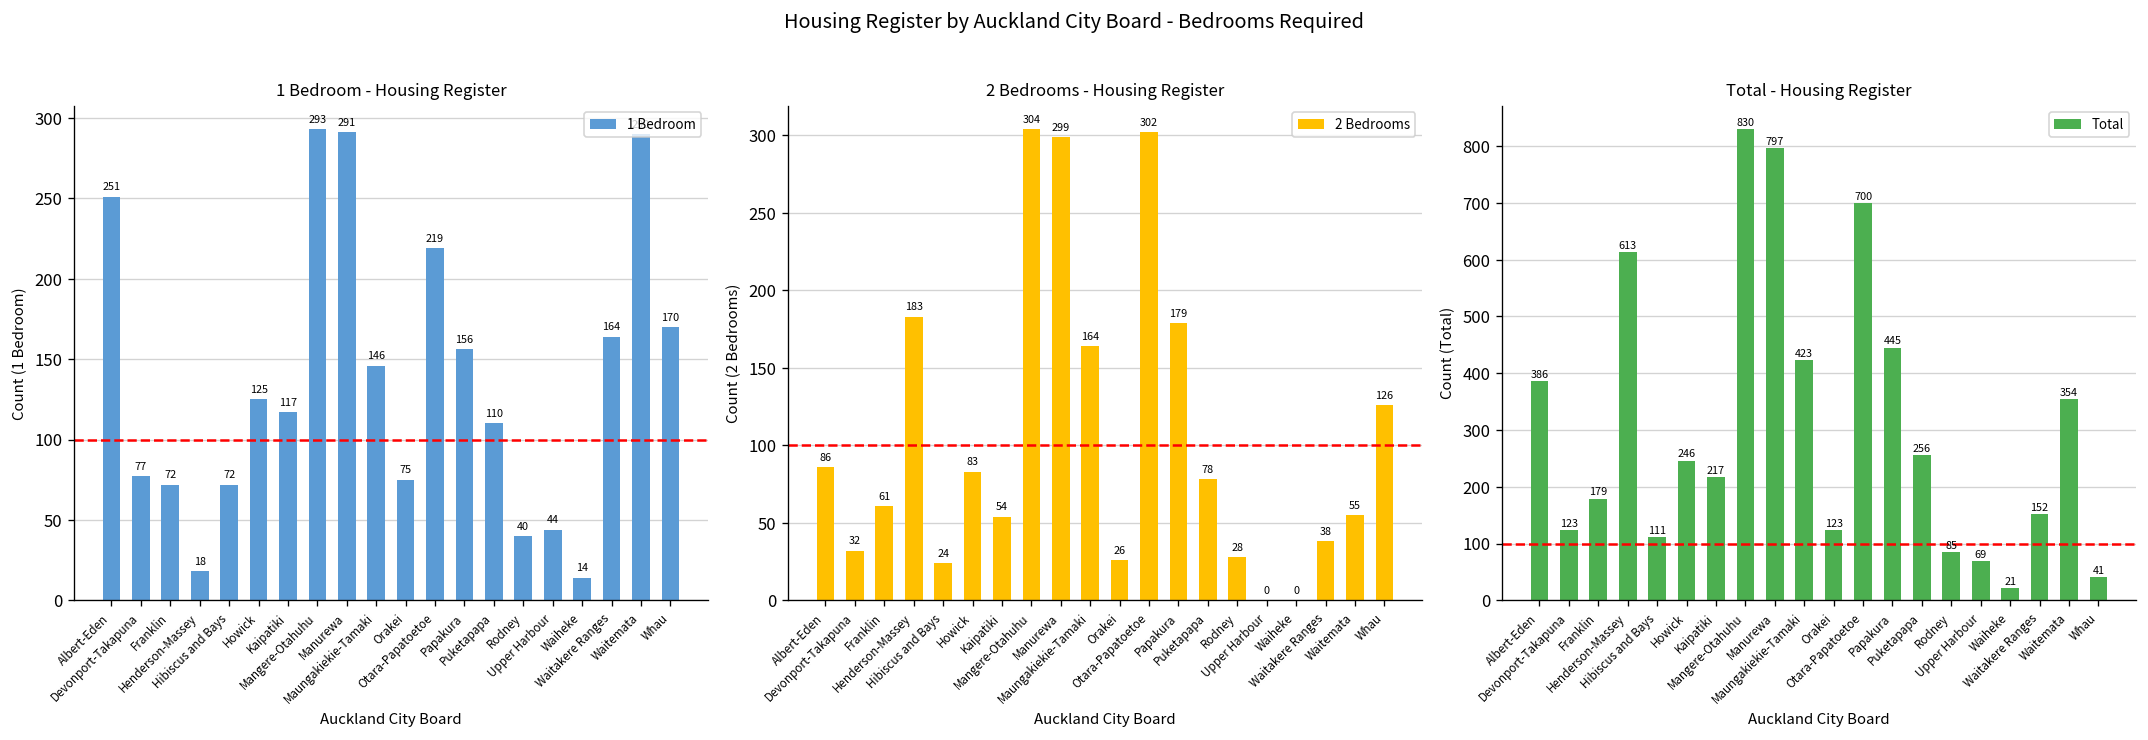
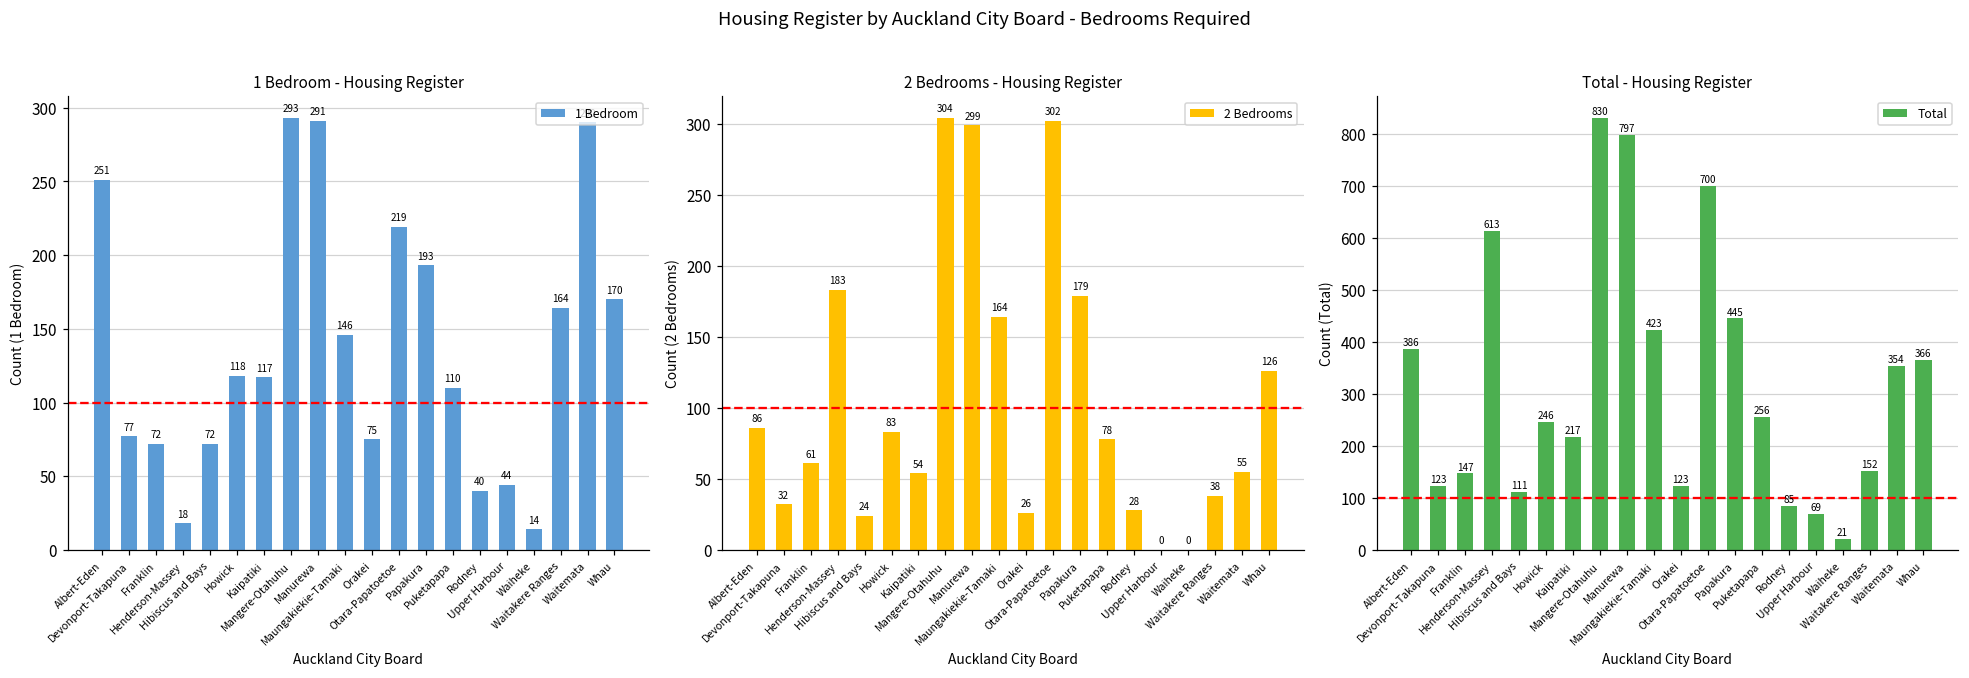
  {
    "1 Bedroom - Housing Register": {
      "Albert-Eden": 251,
      "Devonport-Takapuna": 77,
      "Franklin": 72,
      "Henderson-Massey": 18,
      "Hibiscus and Bays": 72,
-     "Howick": 125,
+     "Howick": 118,
      "Kaipatiki": 117,
      "Mangere-Otahuhu": 293,
      "Manurewa": 291,
      "Maungakiekie-Tamaki": 146,
      "Orakei": 75,
      "Otara-Papatoetoe": 219,
-     "Papakura": 156,
+     "Papakura": 193,
      "Puketapapa": 110,
      "Rodney": 40,
      "Upper Harbour": 44,
      "Waiheke": 14,
      "Waitakere Ranges": 164,
      "Whau": 170
    },
    "2 Bedrooms - Housing Register": {
      "Albert-Eden": 86,
      "Devonport-Takapuna": 32,
      "Franklin": 61,
      "Henderson-Massey": 183,
      "Hibiscus and Bays": 24,
      "Howick": 83,
      "Kaipatiki": 54,
      "Mangere-Otahuhu": 304,
      "Manurewa": 299,
      "Maungakiekie-Tamaki": 164,
      "Orakei": 26,
      "Otara-Papatoetoe": 302,
      "Papakura": 179,
      "Puketapapa": 78,
      "Rodney": 28,
      "Upper Harbour": 0,
      "Waiheke": 0,
      "Waitakere Ranges": 38,
      "Waitemata": 55,
      "Whau": 126
    },
    "Total - Housing Register": {
      "Albert-Eden": 386,
      "Devonport-Takapuna": 123,
-     "Franklin": 179,
+     "Franklin": 147,
      "Henderson-Massey": 613,
      "Hibiscus and Bays": 111,
      "Howick": 246,
      "Kaipatiki": 217,
      "Mangere-Otahuhu": 830,
      "Manurewa": 797,
      "Maungakiekie-Tamaki": 423,
      "Orakei": 123,
      "Otara-Papatoetoe": 700,
      "Papakura": 445,
      "Puketapapa": 256,
      "Rodney": 85,
      "Upper Harbour": 69,
      "Waiheke": 21,
      "Waitakere Ranges": 152,
      "Waitemata": 354,
-     "Whau": 41
+     "Whau": 366
    }
  }
